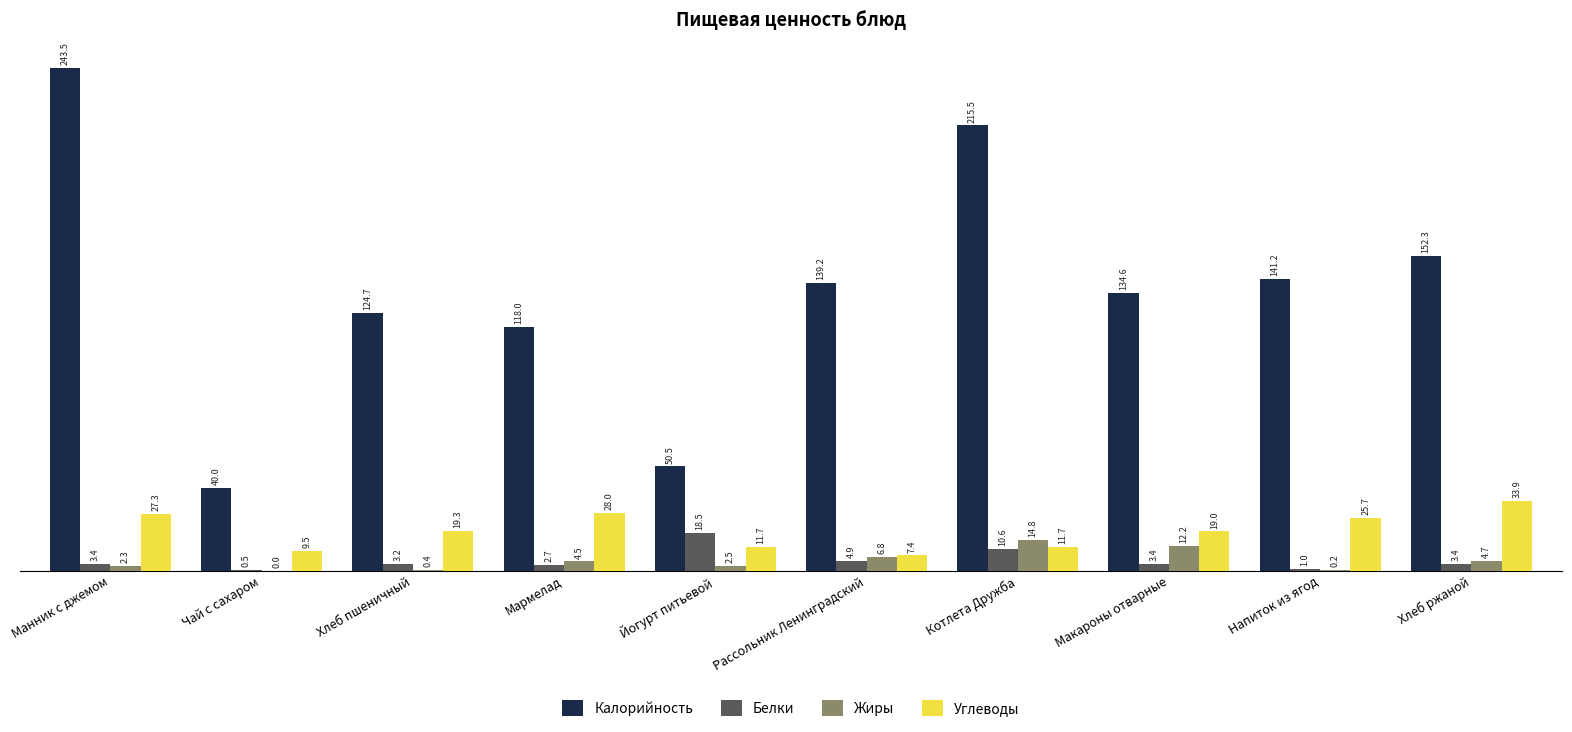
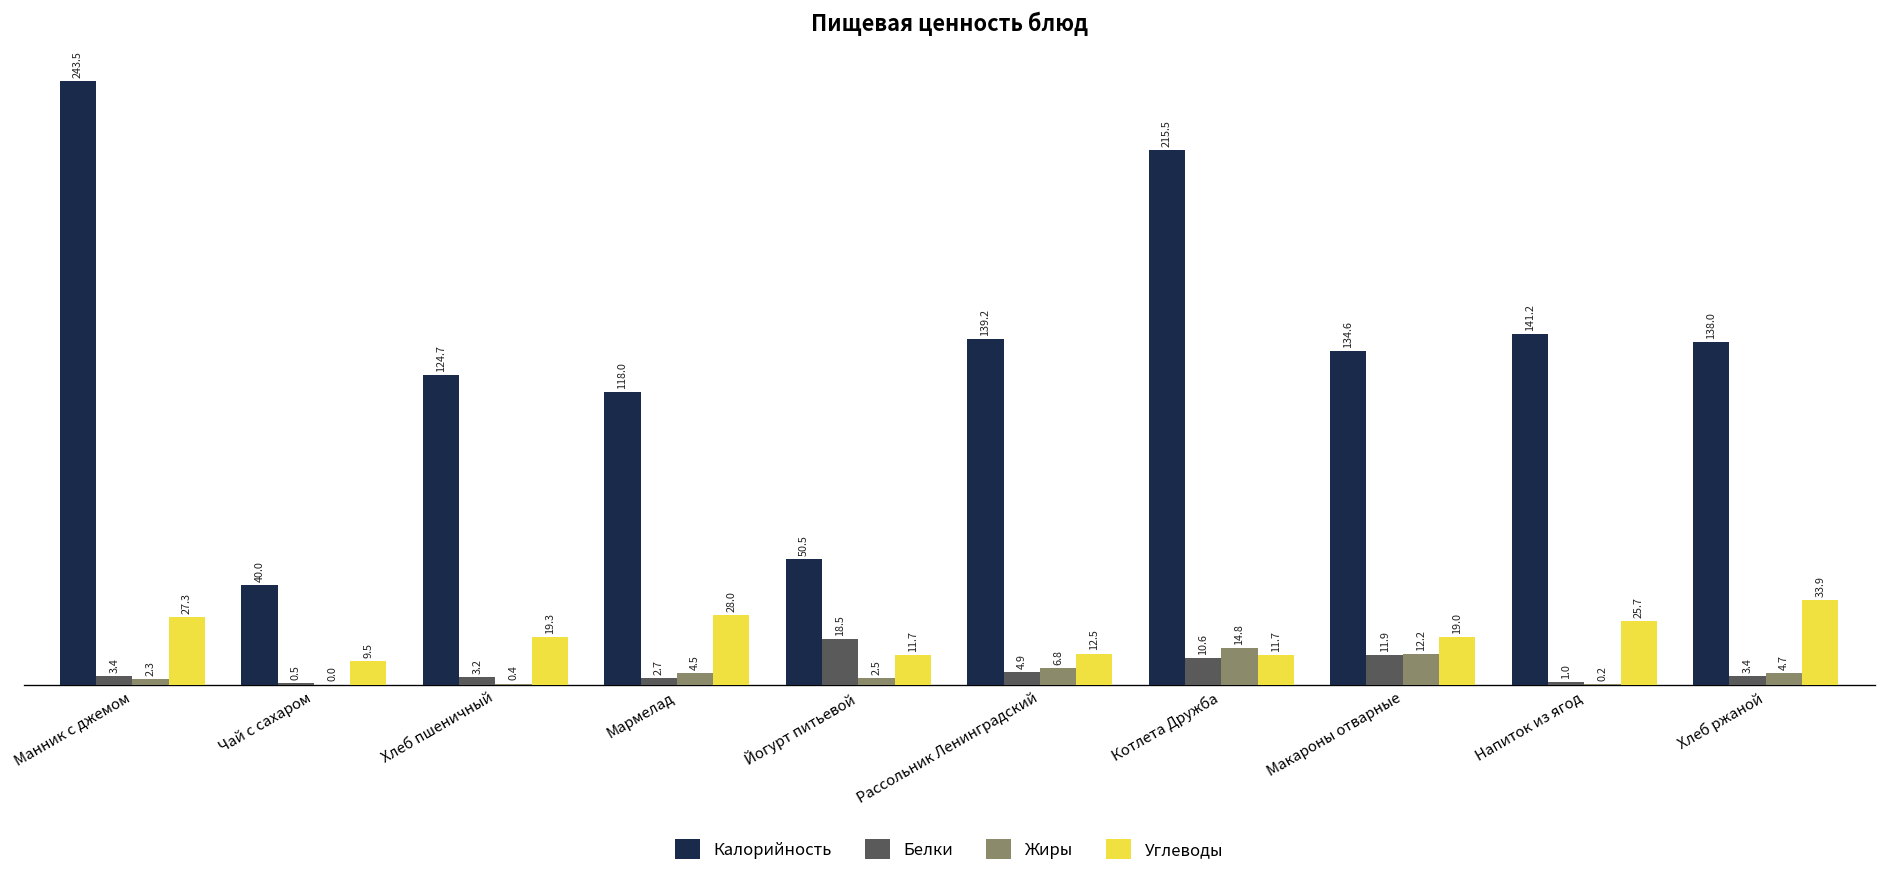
  {
    "Калорийность": {
      "Манник с джемом": 243.5,
      "Чай с сахаром": 40.0,
      "Хлеб пшеничный": 124.7,
      "Мармелад": 118.0,
      "Йогурт питьевой": 50.5,
      "Рассольник Ленинградский": 139.2,
      "Котлета Дружба": 215.5,
      "Макароны отварные": 134.6,
      "Напиток из ягод": 141.2,
-     "Хлеб ржаной": 152.3
+     "Хлеб ржаной": 138.0
    },
    "Белки": {
      "Манник с джемом": 3.4,
      "Чай с сахаром": 0.5,
      "Хлеб пшеничный": 3.2,
      "Мармелад": 2.7,
      "Йогурт питьевой": 18.5,
      "Рассольник Ленинградский": 4.9,
      "Котлета Дружба": 10.6,
-     "Макароны отварные": 3.4,
+     "Макароны отварные": 11.9,
      "Напиток из ягод": 1.0,
      "Хлеб ржаной": 3.4
    },
    "Жиры": {
      "Манник с джемом": 2.3,
      "Чай с сахаром": 0.0,
      "Хлеб пшеничный": 0.4,
      "Мармелад": 4.5,
      "Йогурт питьевой": 2.5,
      "Рассольник Ленинградский": 6.8,
      "Котлета Дружба": 14.8,
      "Макароны отварные": 12.2,
      "Напиток из ягод": 0.2,
      "Хлеб ржаной": 4.7
    },
    "Углеводы": {
      "Манник с джемом": 27.3,
      "Чай с сахаром": 9.5,
      "Хлеб пшеничный": 19.3,
      "Мармелад": 28.0,
      "Йогурт питьевой": 11.7,
-     "Рассольник Ленинградский": 7.4,
+     "Рассольник Ленинградский": 12.5,
      "Котлета Дружба": 11.7,
      "Макароны отварные": 19.0,
      "Напиток из ягод": 25.7,
      "Хлеб ржаной": 33.9
    }
  }
